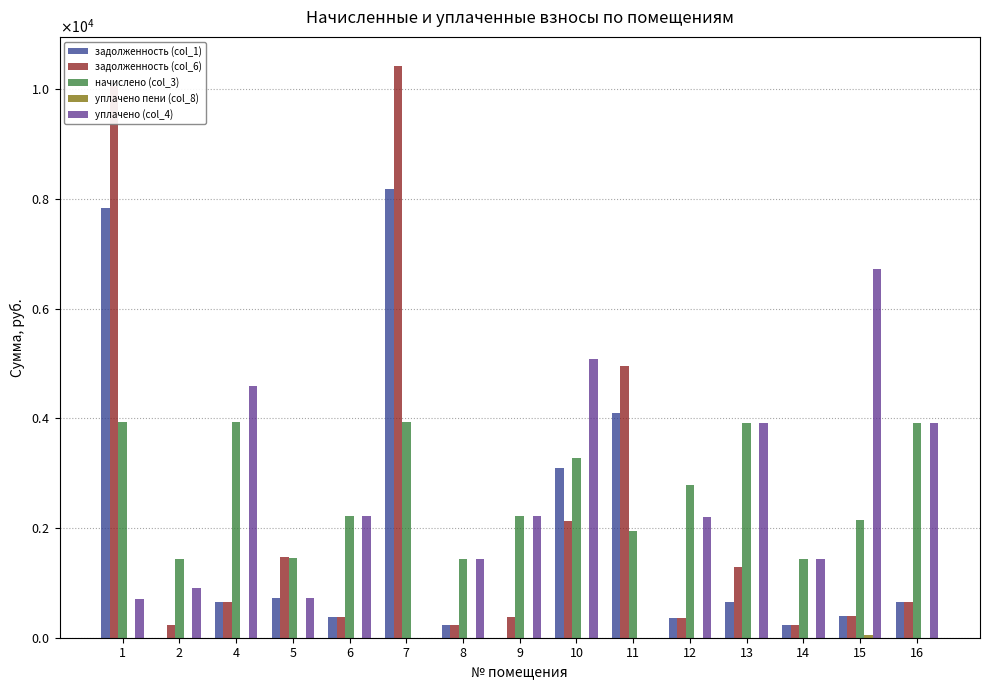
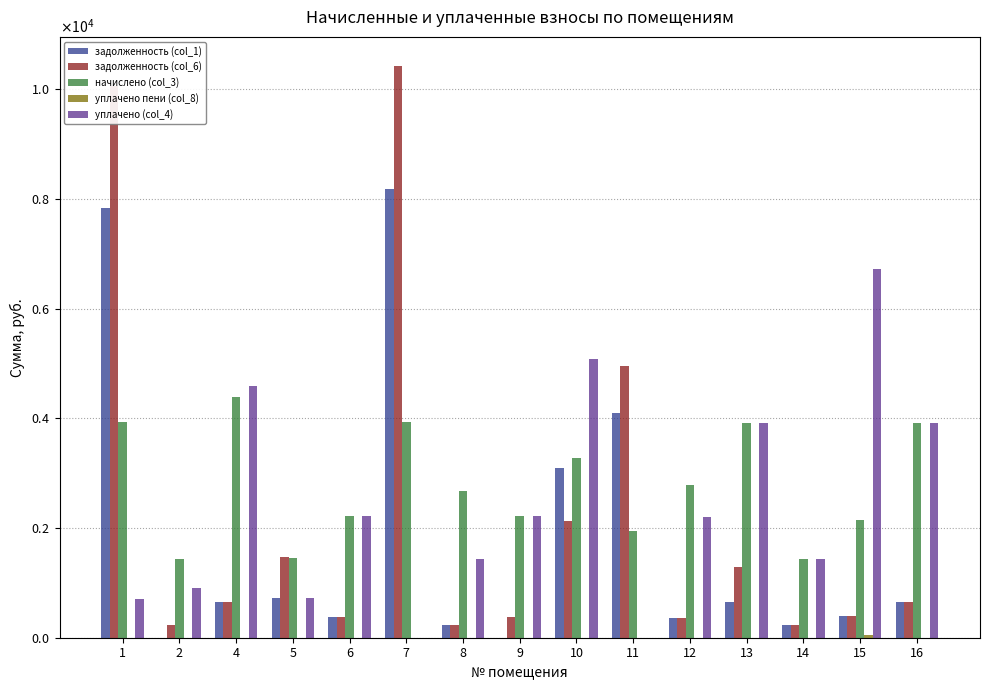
  {
    "задолженность (col_6)": {
      "2": 200,
      "4": 700,
      "5": 1500,
      "6": 400,
      "7": 10400,
      "8": 200,
      "9": 400,
      "10": 2100,
      "11": 4900,
      "12": 400,
      "13": 1300,
      "14": 200,
      "15": 400,
      "16": 700
    },
    "начислено (col_3)": {
      "1": 3900,
      "2": 1400,
-     "4": 3900,
+     "4": 4400,
      "5": 1400,
      "6": 2200,
      "7": 3900,
-     "8": 1400,
+     "8": 2700,
      "9": 2200,
      "10": 3300,
      "11": 1900,
      "12": 2800,
      "13": 3900,
      "14": 1400,
      "15": 2100,
      "16": 3900
    },
    "уплачено пени (col_8)": {
      "1": 0,
      "4": 0,
      "5": 0,
      "6": 0,
      "7": 0,
      "9": 0,
      "10": 0,
      "11": 0,
      "13": 0,
      "14": 0,
      "16": 0
    }
  }
